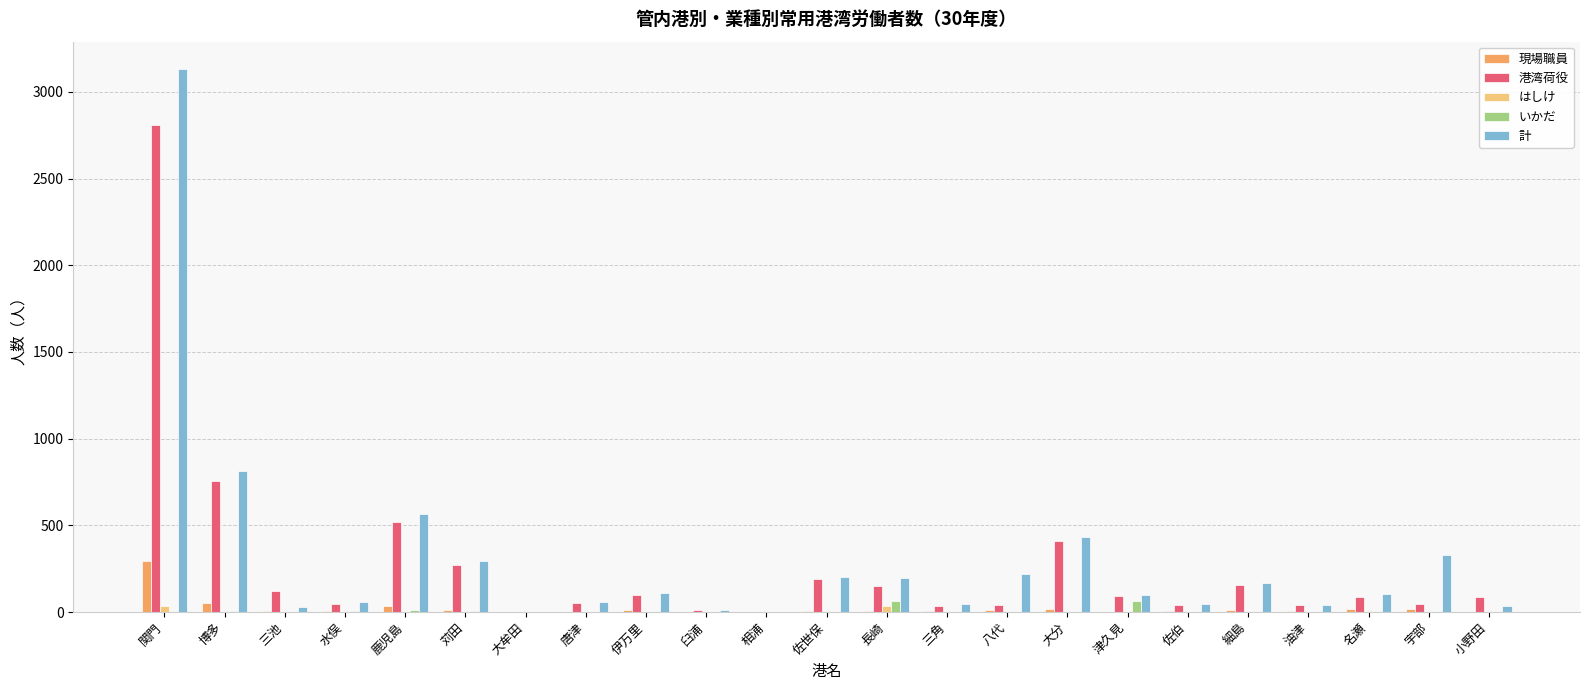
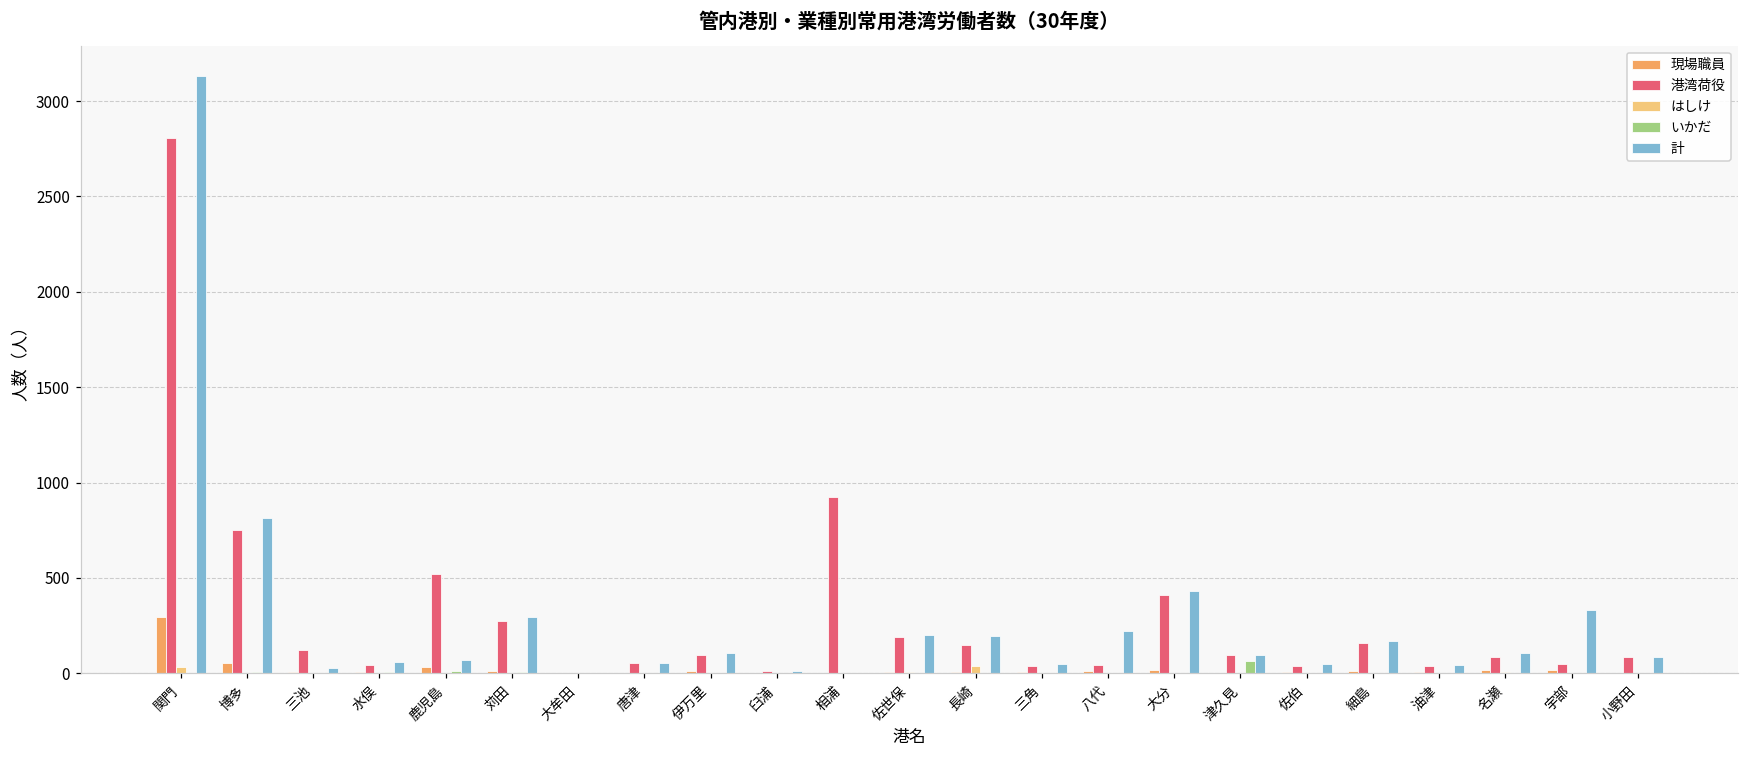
  {
    "港湾荷役": {
      "関門": 2810,
      "博多": 750,
      "三池": 120,
      "水俣": 50,
      "鹿児島": 520,
      "苅田": 270,
      "大牟田": 0,
      "唐津": 50,
      "伊万里": 100,
-     "相浦": 0,
+     "相浦": 930,
      "佐世保": 190,
      "長崎": 150,
      "三角": 40,
      "八代": 40,
      "大分": 410,
      "津久見": 100,
      "佐伯": 40,
      "細島": 160,
      "油津": 40,
      "名瀬": 90,
      "宇部": 50,
      "小野田": 80
    },
    "いかだ": {
      "関門": 0,
      "三池": 0,
      "大牟田": 0,
      "唐津": 0,
      "伊万里": 0,
      "臼浦": 0,
      "相浦": 0,
      "佐世保": 0,
-     "長崎": 60,
+     "長崎": 0,
      "三角": 0,
      "八代": 0,
      "大分": 0,
      "津久見": 70,
      "佐伯": 0,
      "細島": 0,
      "油津": 0,
      "名瀬": 0,
      "宇部": 0,
      "小野田": 0
    },
    "計": {
      "関門": 3130,
      "博多": 810,
      "三池": 30,
      "水俣": 60,
-     "鹿児島": 560,
+     "鹿児島": 70,
      "苅田": 300,
      "大牟田": 0,
      "唐津": 60,
      "伊万里": 110,
      "相浦": 0,
      "佐世保": 200,
      "長崎": 190,
      "三角": 50,
      "八代": 220,
      "大分": 430,
      "津久見": 100,
      "佐伯": 50,
      "細島": 170,
      "油津": 40,
      "名瀬": 110,
      "宇部": 330,
-     "小野田": 30
+     "小野田": 80
    }
  }
